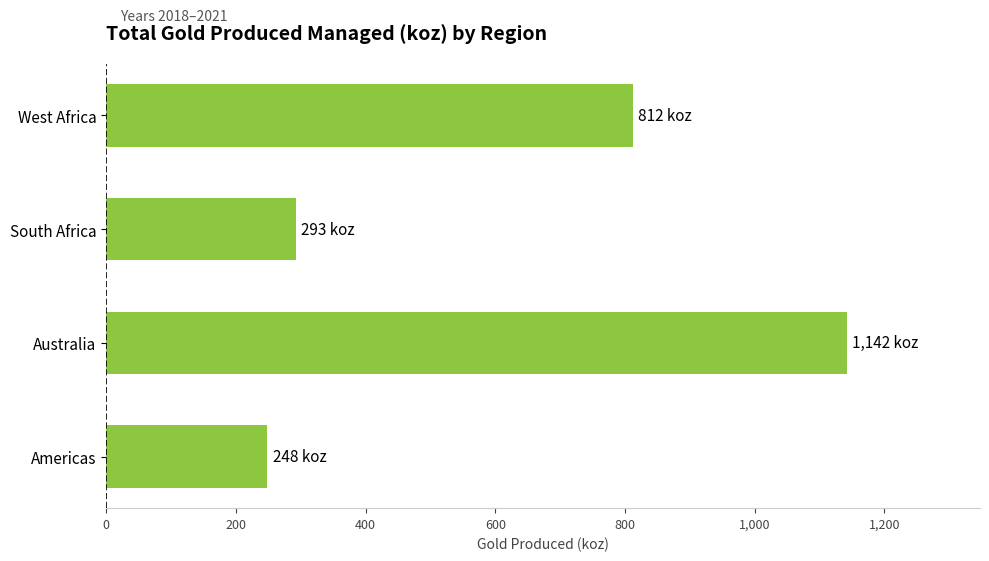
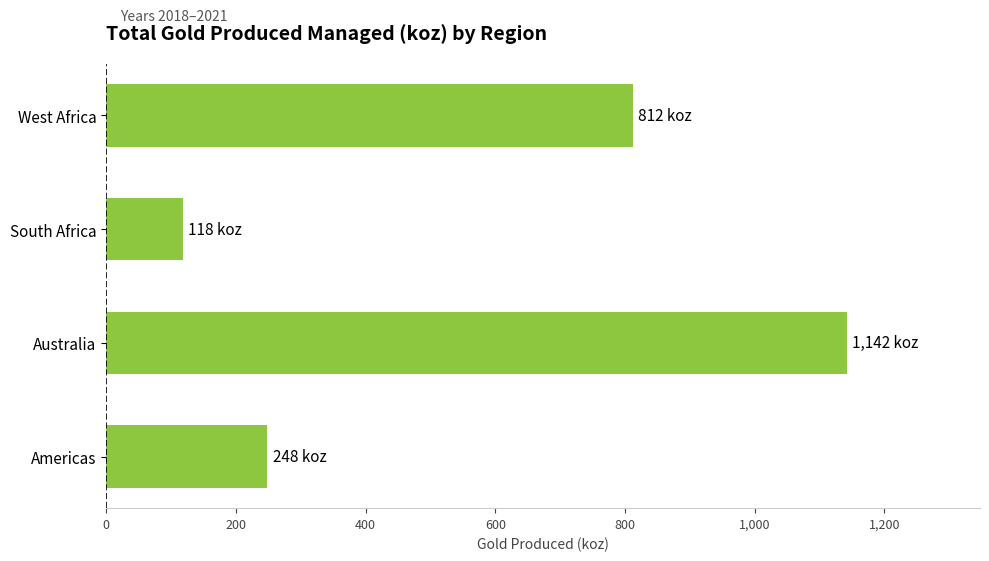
  {
    "West Africa": "812",
-   "South Africa": "293",
+   "South Africa": "118",
    "Australia": "1,142",
    "Americas": "248"
  }
